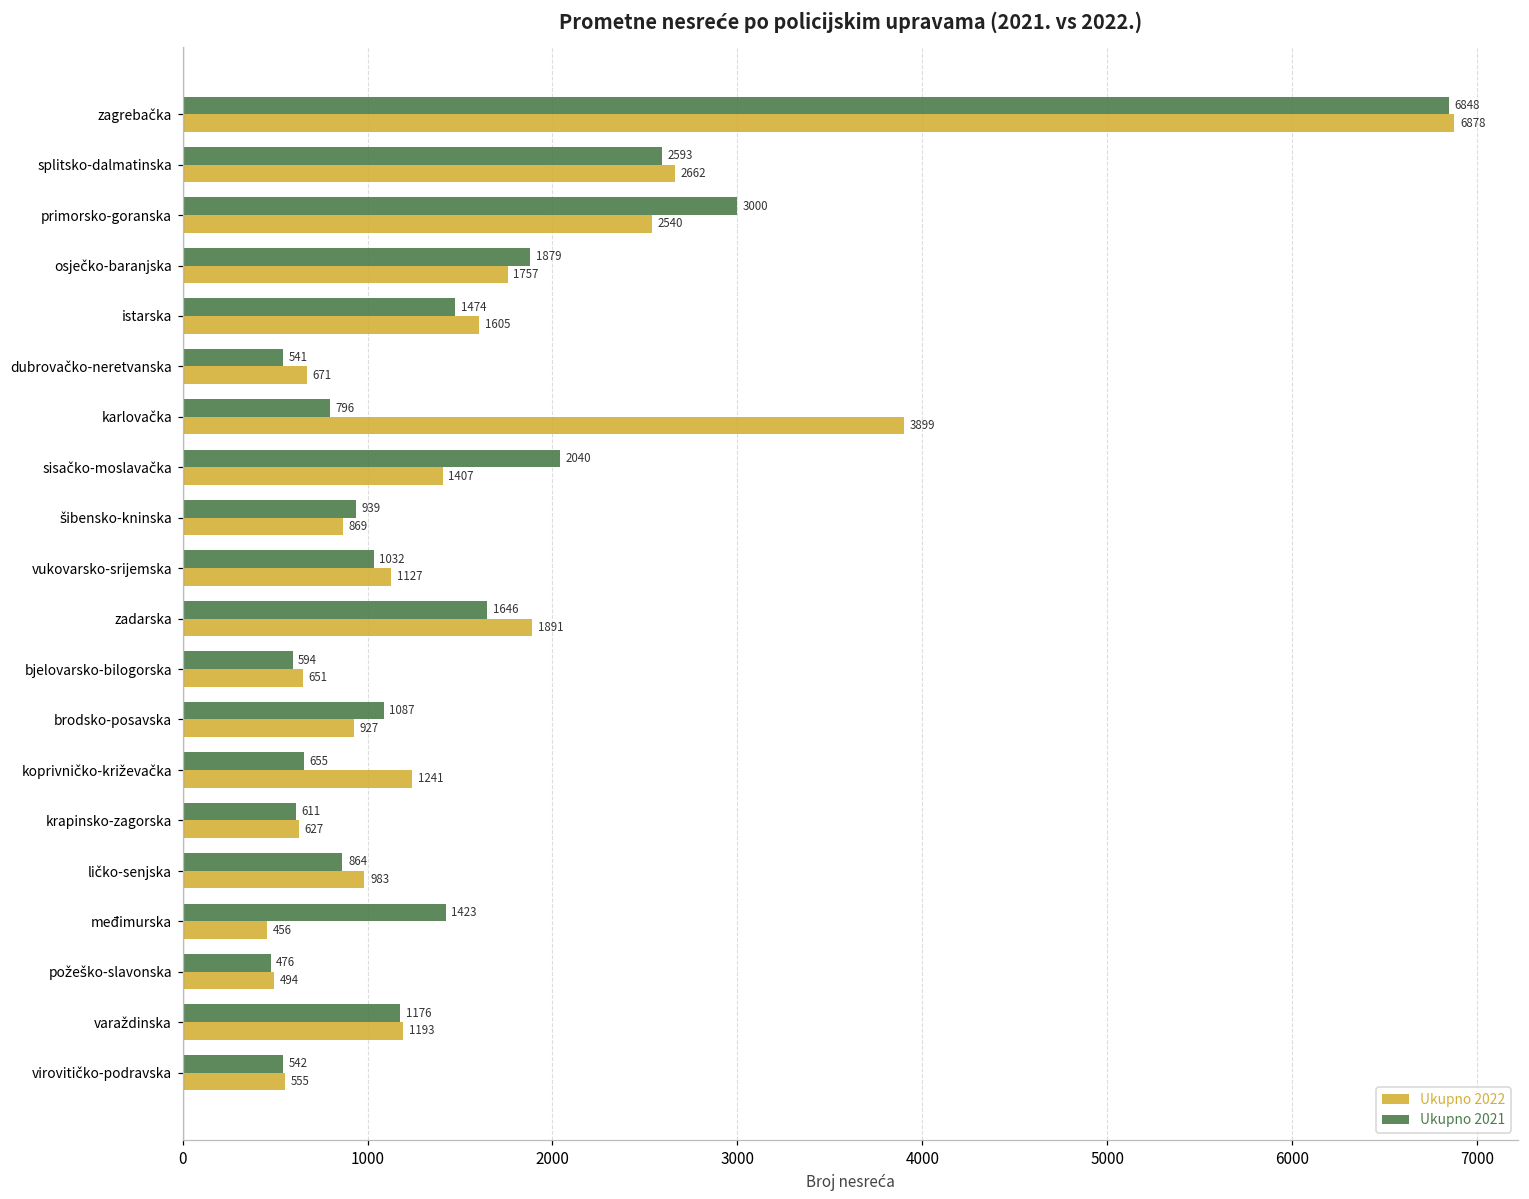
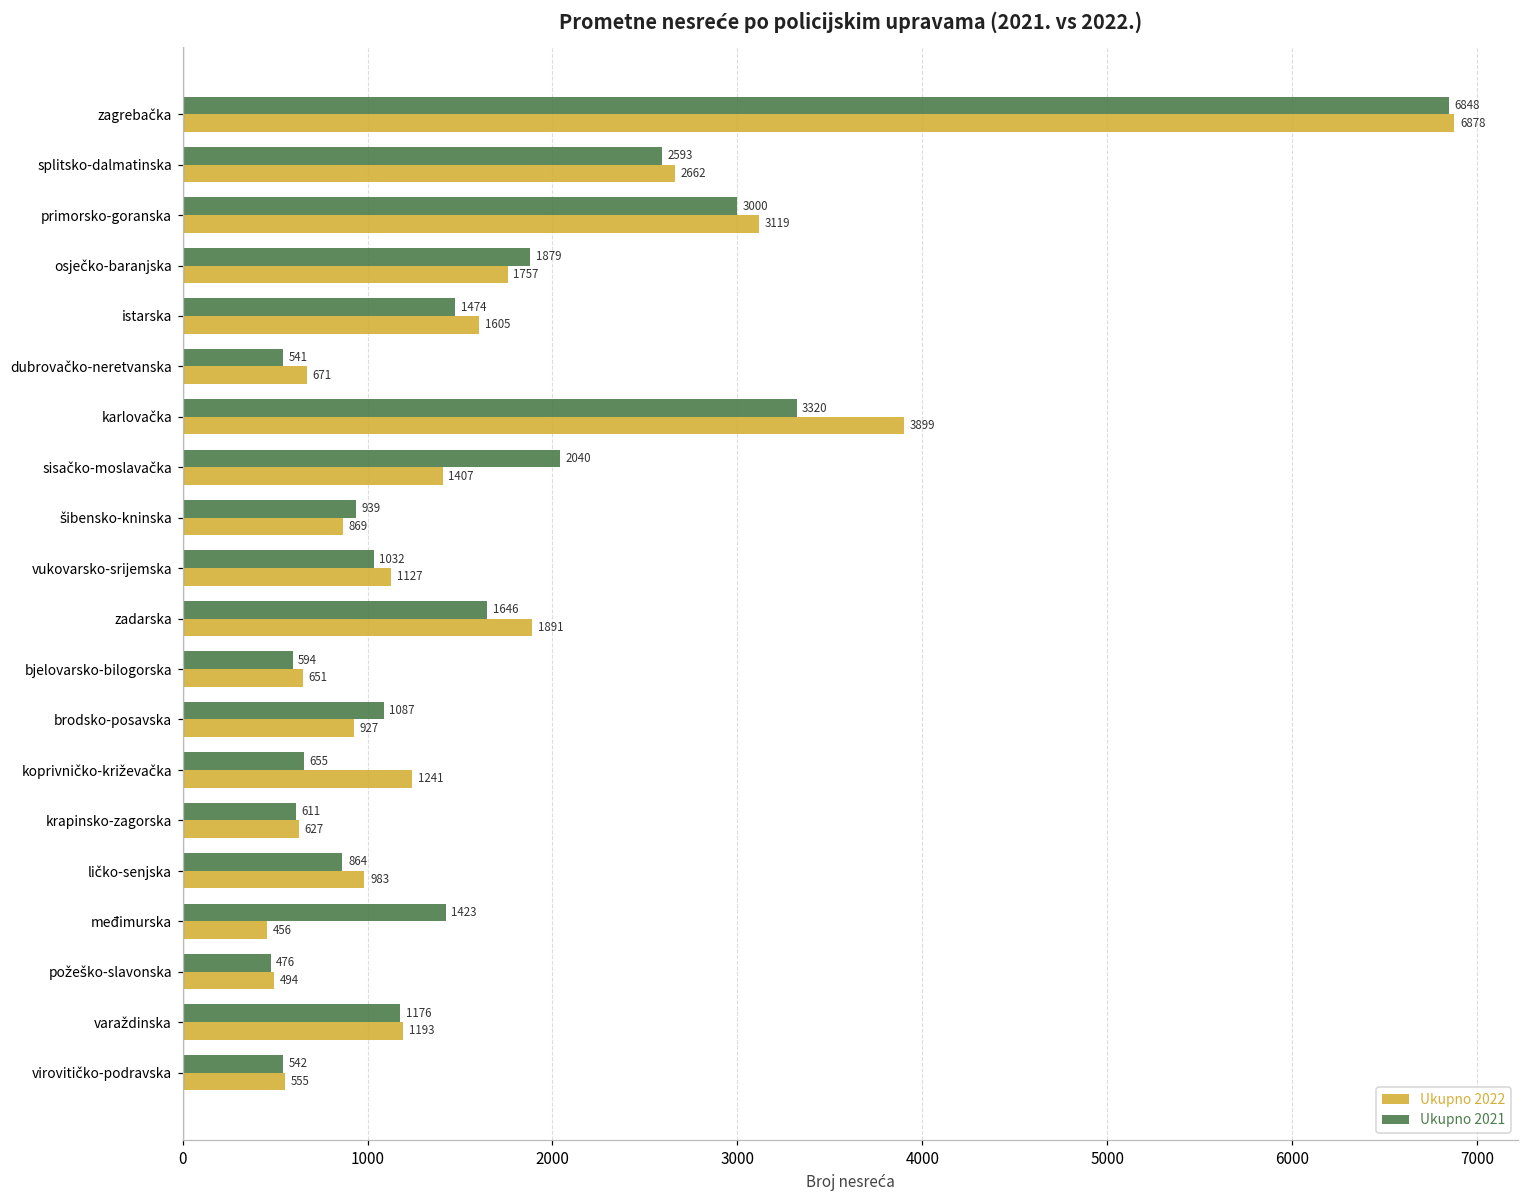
  {
    "Ukupno 2022": {
      "zagrebačka": 6878,
      "splitsko-dalmatinska": 2662,
-     "primorsko-goranska": 2540,
+     "primorsko-goranska": 3119,
      "osječko-baranjska": 1757,
      "istarska": 1605,
      "dubrovačko-neretvanska": 671,
      "karlovačka": 3899,
      "sisačko-moslavačka": 1407,
      "šibensko-kninska": 869,
      "vukovarsko-srijemska": 1127,
      "zadarska": 1891,
      "bjelovarsko-bilogorska": 651,
      "brodsko-posavska": 927,
      "koprivničko-križevačka": 1241,
      "krapinsko-zagorska": 627,
      "ličko-senjska": 983,
      "međimurska": 456,
      "požeško-slavonska": 494,
      "varaždinska": 1193,
      "virovitičko-podravska": 555
    },
    "Ukupno 2021": {
      "zagrebačka": 6848,
      "splitsko-dalmatinska": 2593,
      "primorsko-goranska": 3000,
      "osječko-baranjska": 1879,
      "istarska": 1474,
      "dubrovačko-neretvanska": 541,
-     "karlovačka": 796,
+     "karlovačka": 3320,
      "sisačko-moslavačka": 2040,
      "šibensko-kninska": 939,
      "vukovarsko-srijemska": 1032,
      "zadarska": 1646,
      "bjelovarsko-bilogorska": 594,
      "brodsko-posavska": 1087,
      "koprivničko-križevačka": 655,
      "krapinsko-zagorska": 611,
      "ličko-senjska": 864,
      "međimurska": 1423,
      "požeško-slavonska": 476,
      "varaždinska": 1176,
      "virovitičko-podravska": 542
    }
  }
